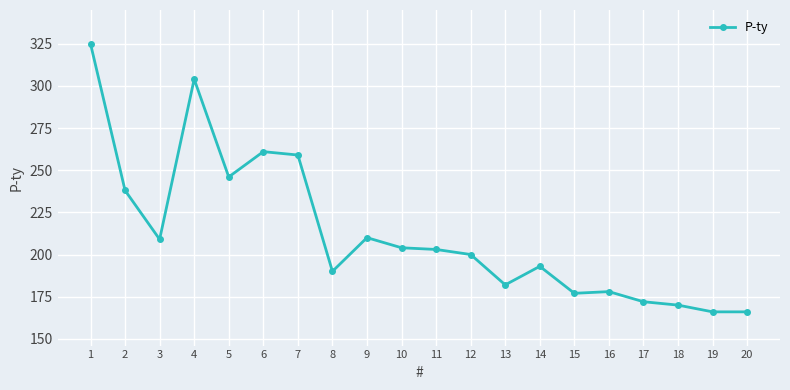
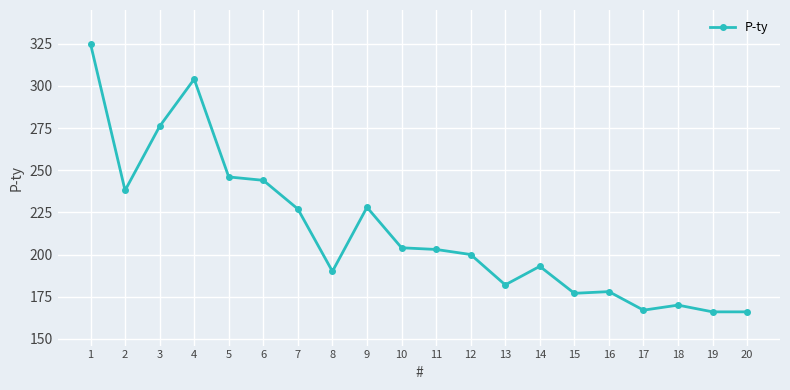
  {
    "1": 325,
    "2": 238,
-   "3": 209,
+   "3": 276,
    "4": 304,
    "5": 246,
-   "6": 261,
-   "7": 259,
+   "6": 244,
+   "7": 227,
    "8": 190,
-   "9": 210,
+   "9": 228,
    "10": 204,
    "11": 203,
    "12": 200,
    "13": 182,
    "14": 193,
    "15": 177,
    "16": 178,
-   "17": 172,
+   "17": 167,
    "18": 170,
    "19": 166,
    "20": 166
  }
